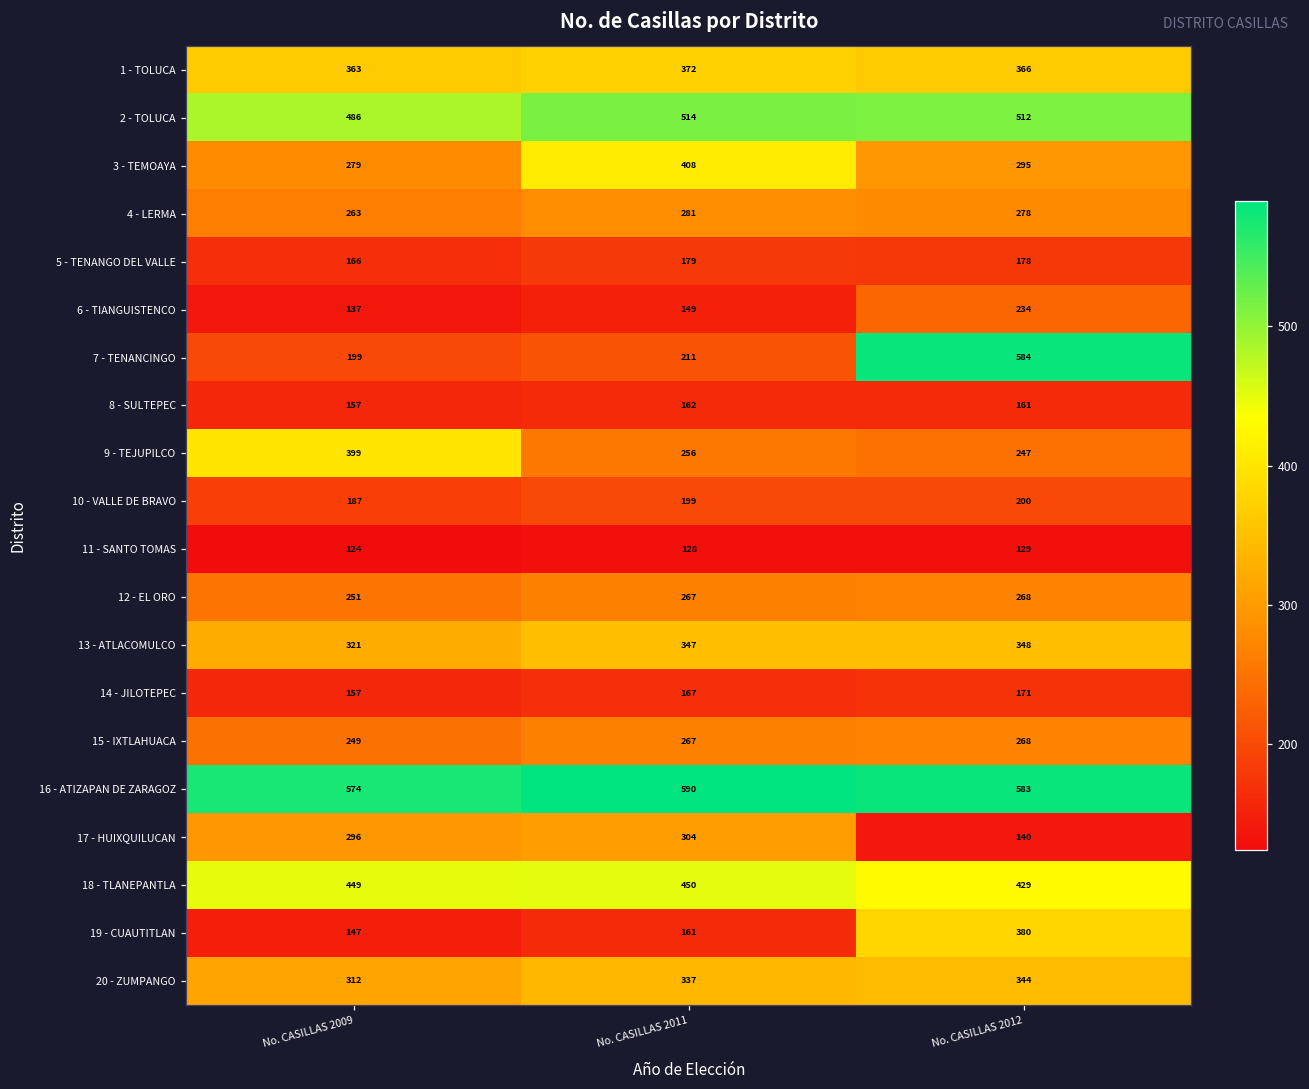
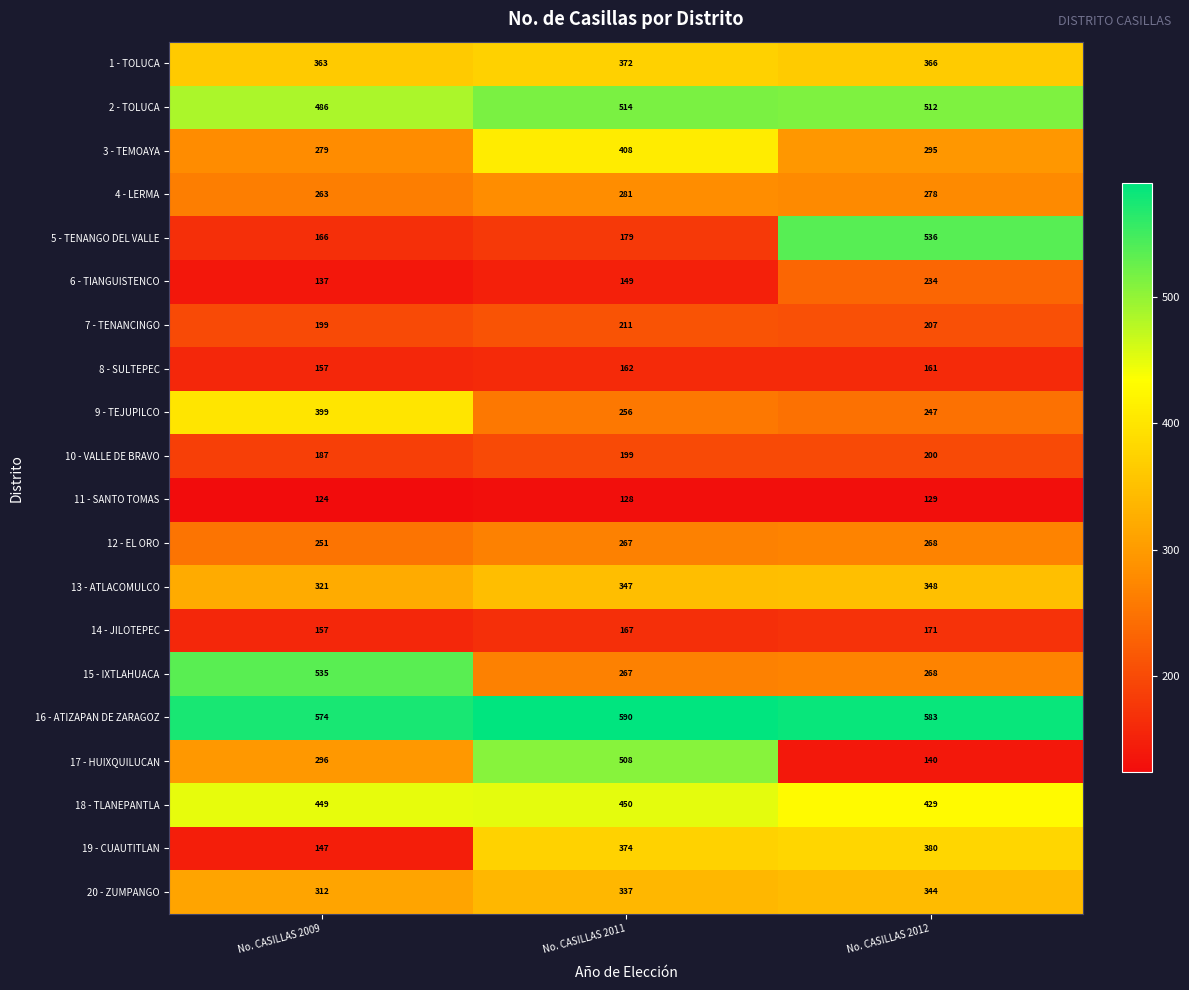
  {
    "1 - TOLUCA": {
      "No. CASILLAS 2009": 363,
      "No. CASILLAS 2011": 372,
      "No. CASILLAS 2012": 366
    },
    "2 - TOLUCA": {
      "No. CASILLAS 2009": 486,
      "No. CASILLAS 2011": 514,
      "No. CASILLAS 2012": 512
    },
    "3 - TEMOAYA": {
      "No. CASILLAS 2009": 279,
      "No. CASILLAS 2011": 408,
      "No. CASILLAS 2012": 295
    },
    "4 - LERMA": {
      "No. CASILLAS 2009": 263,
      "No. CASILLAS 2011": 281,
      "No. CASILLAS 2012": 278
    },
    "5 - TENANGO DEL VALLE": {
      "No. CASILLAS 2009": 166,
      "No. CASILLAS 2011": 179,
-     "No. CASILLAS 2012": 178
+     "No. CASILLAS 2012": 536
    },
    "6 - TIANGUISTENCO": {
      "No. CASILLAS 2009": 137,
      "No. CASILLAS 2011": 149,
      "No. CASILLAS 2012": 234
    },
    "7 - TENANCINGO": {
      "No. CASILLAS 2009": 199,
      "No. CASILLAS 2011": 211,
-     "No. CASILLAS 2012": 584
+     "No. CASILLAS 2012": 207
    },
    "8 - SULTEPEC": {
      "No. CASILLAS 2009": 157,
      "No. CASILLAS 2011": 162,
      "No. CASILLAS 2012": 161
    },
    "9 - TEJUPILCO": {
      "No. CASILLAS 2009": 399,
      "No. CASILLAS 2011": 256,
      "No. CASILLAS 2012": 247
    },
    "10 - VALLE DE BRAVO": {
      "No. CASILLAS 2009": 187,
      "No. CASILLAS 2011": 199,
      "No. CASILLAS 2012": 200
    },
    "11 - SANTO TOMAS": {
      "No. CASILLAS 2009": 124,
      "No. CASILLAS 2011": 128,
      "No. CASILLAS 2012": 129
    },
    "12 - EL ORO": {
      "No. CASILLAS 2009": 251,
      "No. CASILLAS 2011": 267,
      "No. CASILLAS 2012": 268
    },
    "13 - ATLACOMULCO": {
      "No. CASILLAS 2009": 321,
      "No. CASILLAS 2011": 347,
      "No. CASILLAS 2012": 348
    },
    "14 - JILOTEPEC": {
      "No. CASILLAS 2009": 157,
      "No. CASILLAS 2011": 167,
      "No. CASILLAS 2012": 171
    },
    "15 - IXTLAHUACA": {
-     "No. CASILLAS 2009": 249,
+     "No. CASILLAS 2009": 535,
      "No. CASILLAS 2011": 267,
      "No. CASILLAS 2012": 268
    },
    "16 - ATIZAPAN DE ZARAGOZ": {
      "No. CASILLAS 2009": 574,
      "No. CASILLAS 2011": 590,
      "No. CASILLAS 2012": 583
    },
    "17 - HUIXQUILUCAN": {
      "No. CASILLAS 2009": 296,
-     "No. CASILLAS 2011": 304,
+     "No. CASILLAS 2011": 508,
      "No. CASILLAS 2012": 140
    },
    "18 - TLANEPANTLA": {
      "No. CASILLAS 2009": 449,
      "No. CASILLAS 2011": 450,
      "No. CASILLAS 2012": 429
    },
    "19 - CUAUTITLAN": {
      "No. CASILLAS 2009": 147,
-     "No. CASILLAS 2011": 161,
+     "No. CASILLAS 2011": 374,
      "No. CASILLAS 2012": 380
    },
    "20 - ZUMPANGO": {
      "No. CASILLAS 2009": 312,
      "No. CASILLAS 2011": 337,
      "No. CASILLAS 2012": 344
    }
  }
